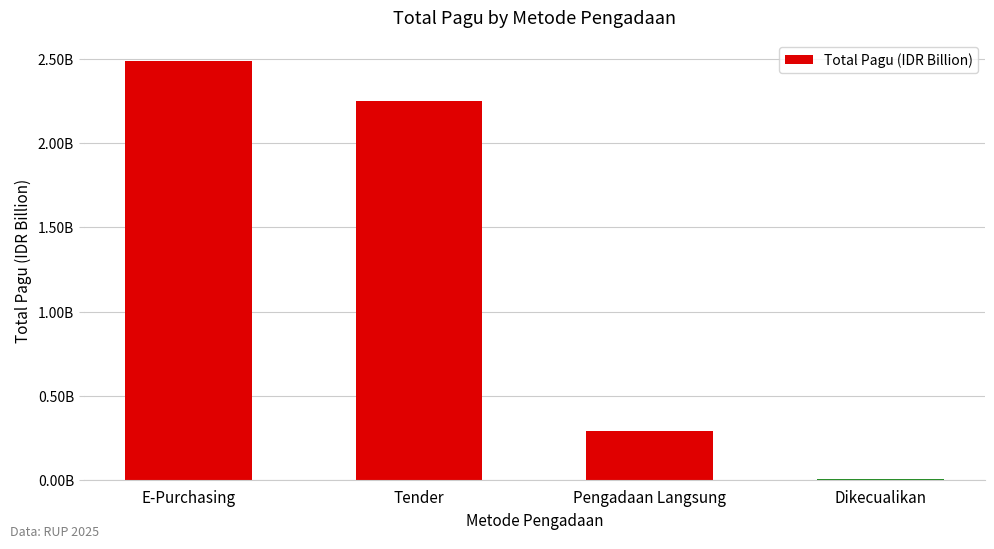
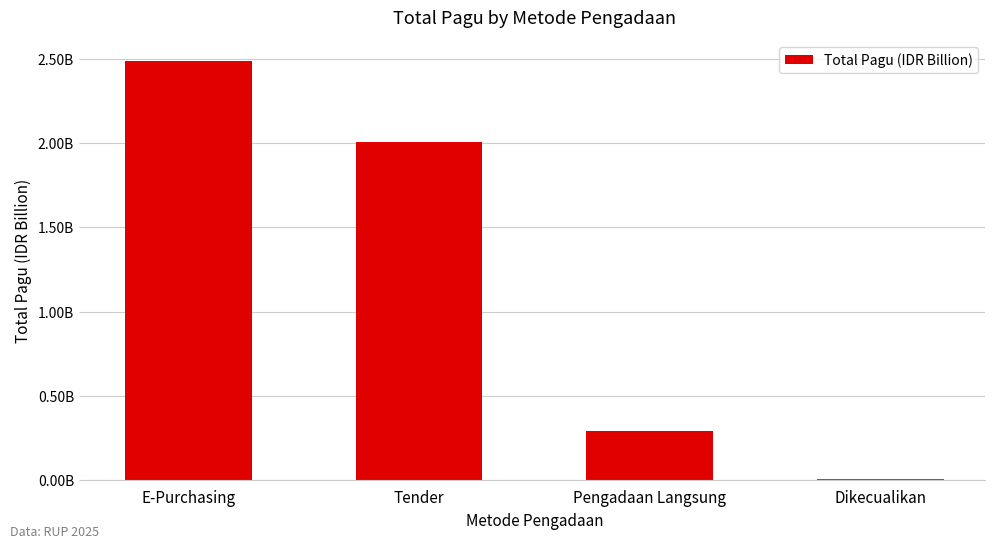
  {
    "E-Purchasing": 2490000000,
-   "Tender": 2250000000,
+   "Tender": 2010000000,
    "Pengadaan Langsung": 290000000
  }
